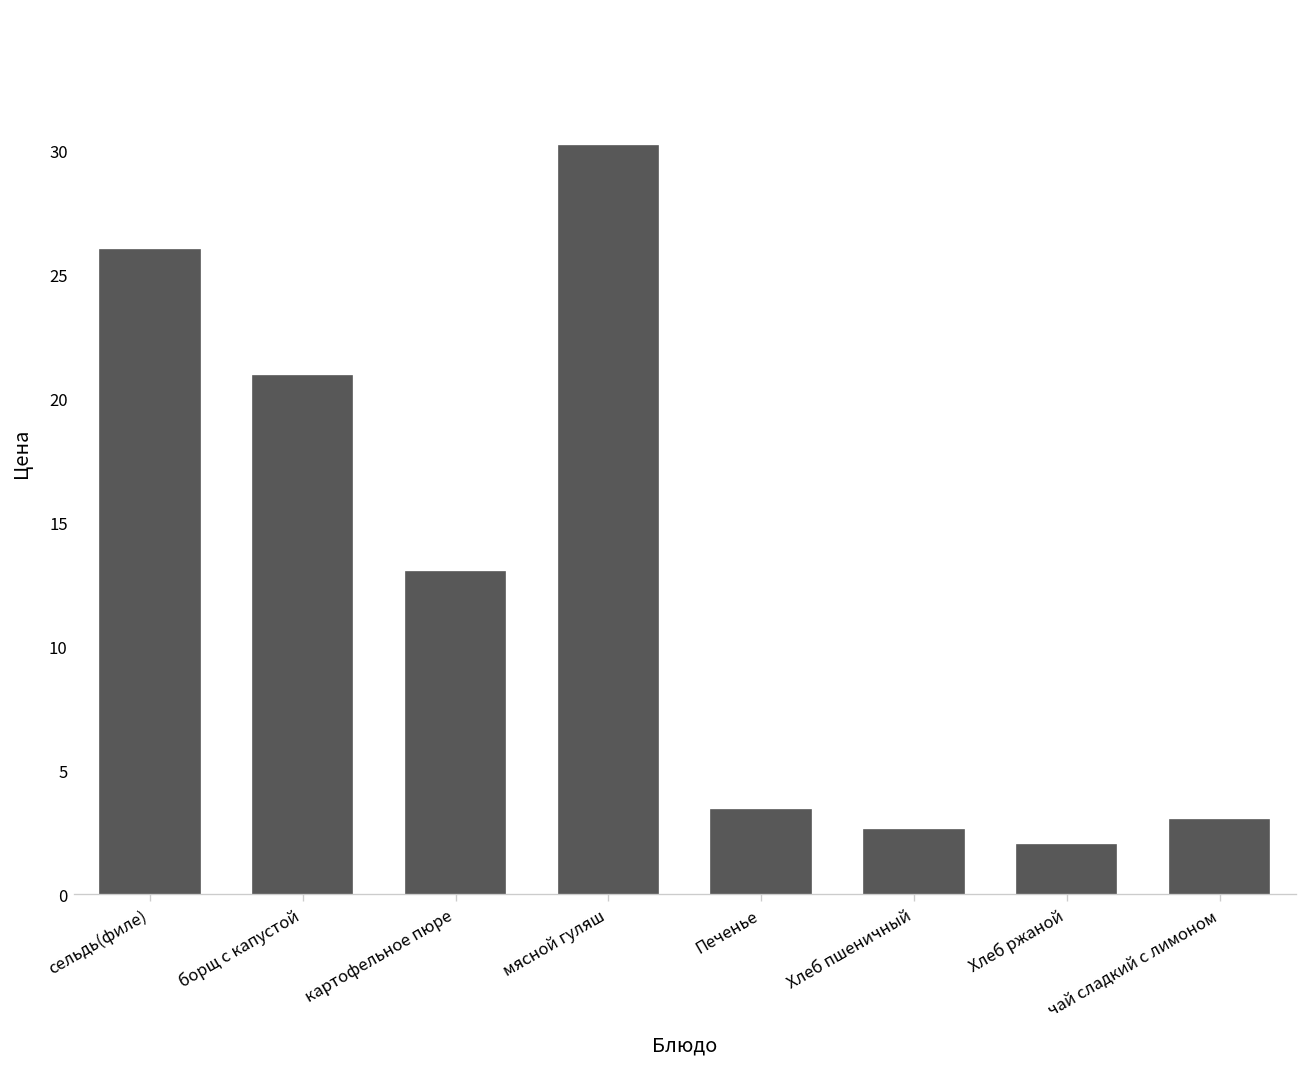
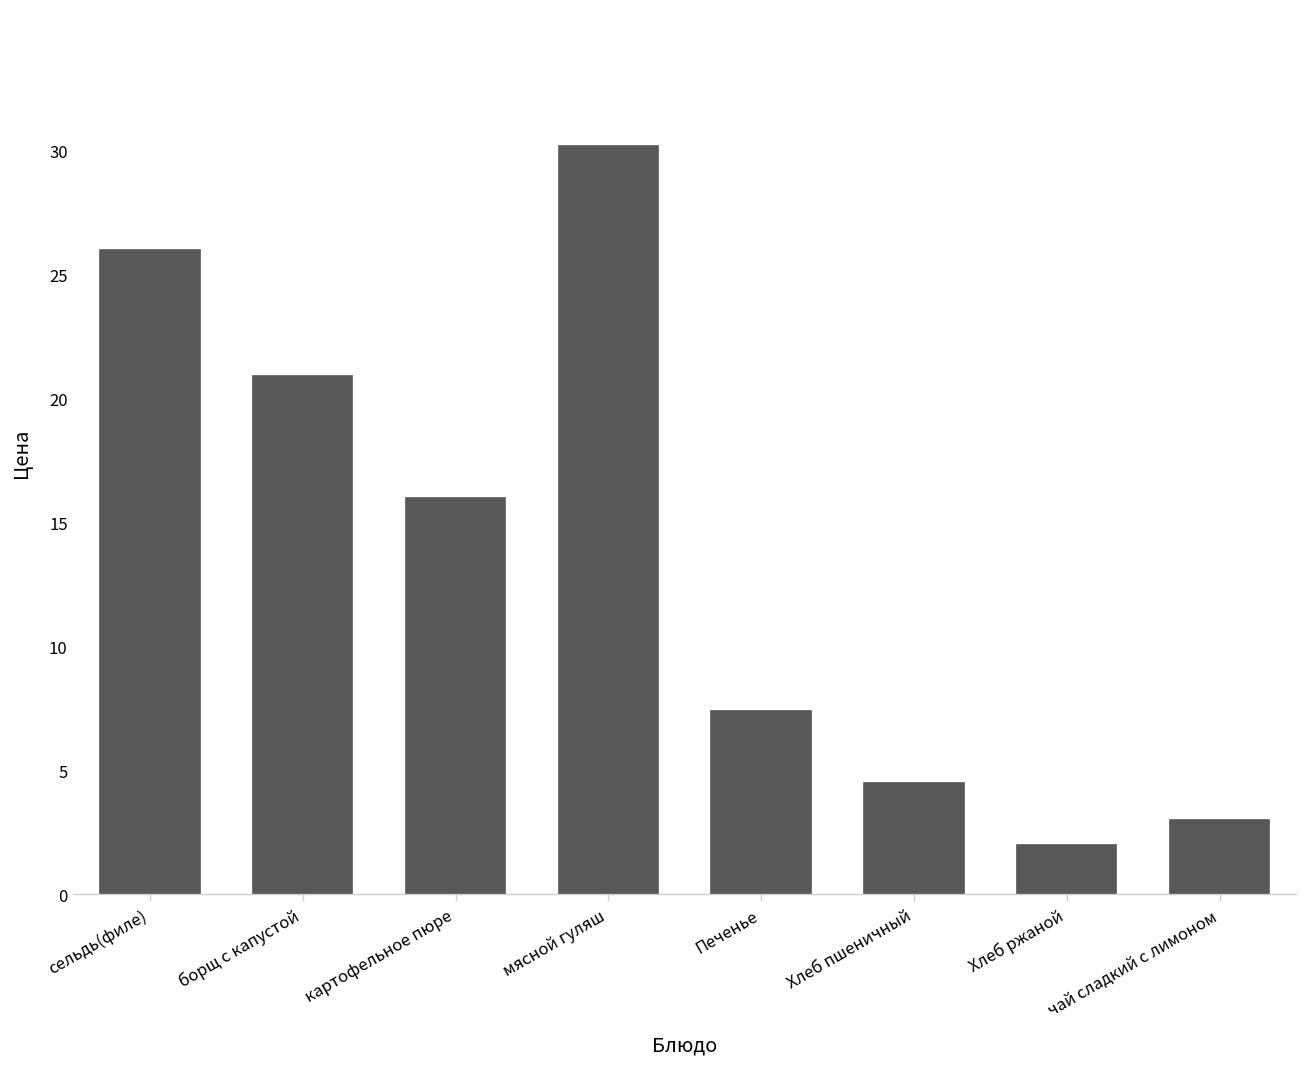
  {
    "сельдь(филе)": 26.0,
    "борщ с капустой": 20.9,
-   "картофельное пюре": 13,
+   "картофельное пюре": 16,
    "мясной гуляш": 30.2,
-   "Печенье": 3.4,
-   "Хлеб пшеничный": 2.6,
+   "Печенье": 7.4,
+   "Хлеб пшеничный": 4.5,
    "Хлеб ржаной": 2.0,
    "чай сладкий с лимоном": 3.0
  }
